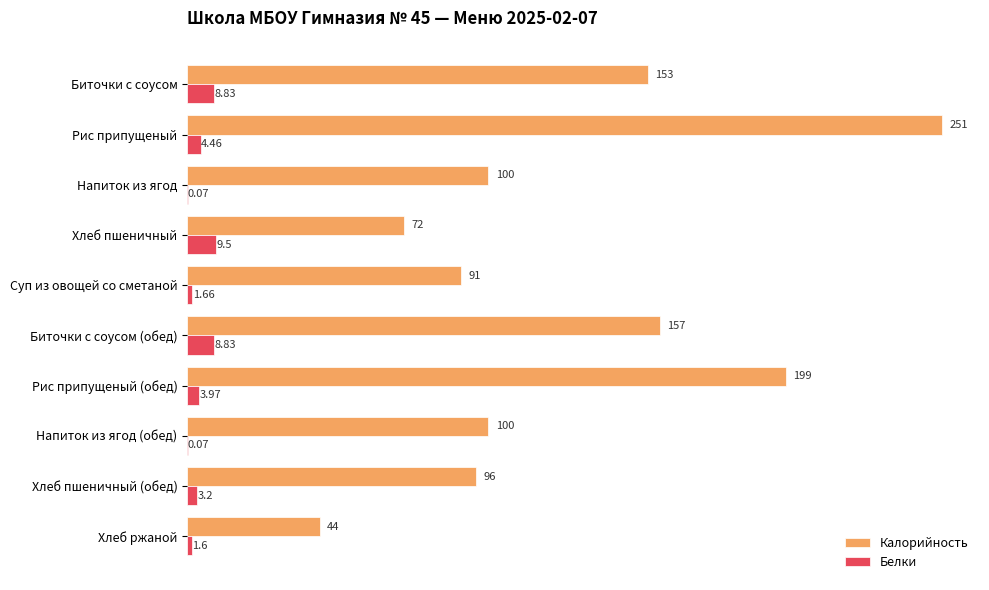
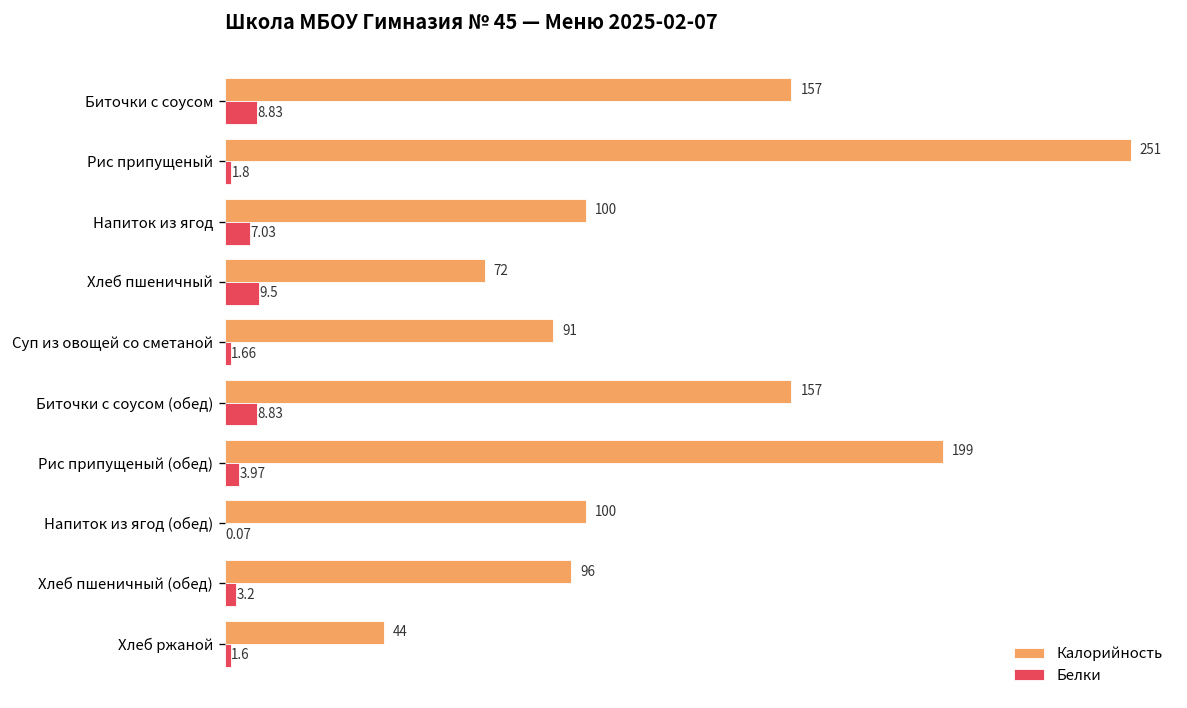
  {
    "Калорийность": {
-     "Биточки с соусом": 153,
+     "Биточки с соусом": 157,
      "Рис припущеный": 251,
      "Напиток из ягод": 100,
      "Хлеб пшеничный": 72,
      "Суп из овощей со сметаной": 91,
      "Биточки с соусом (обед)": 157,
      "Рис припущеный (обед)": 199,
      "Напиток из ягод (обед)": 100,
      "Хлеб пшеничный (обед)": 96,
      "Хлеб ржаной": 44
    },
    "Белки": {
      "Биточки с соусом": 8.83,
-     "Рис припущеный": 4.46,
-     "Напиток из ягод": 0.07,
+     "Рис припущеный": 1.8,
+     "Напиток из ягод": 7.03,
      "Хлеб пшеничный": 9.5,
      "Суп из овощей со сметаной": 1.66,
      "Биточки с соусом (обед)": 8.83,
      "Рис припущеный (обед)": 3.97,
      "Напиток из ягод (обед)": 0.07,
      "Хлеб пшеничный (обед)": 3.2,
      "Хлеб ржаной": 1.6
    }
  }
